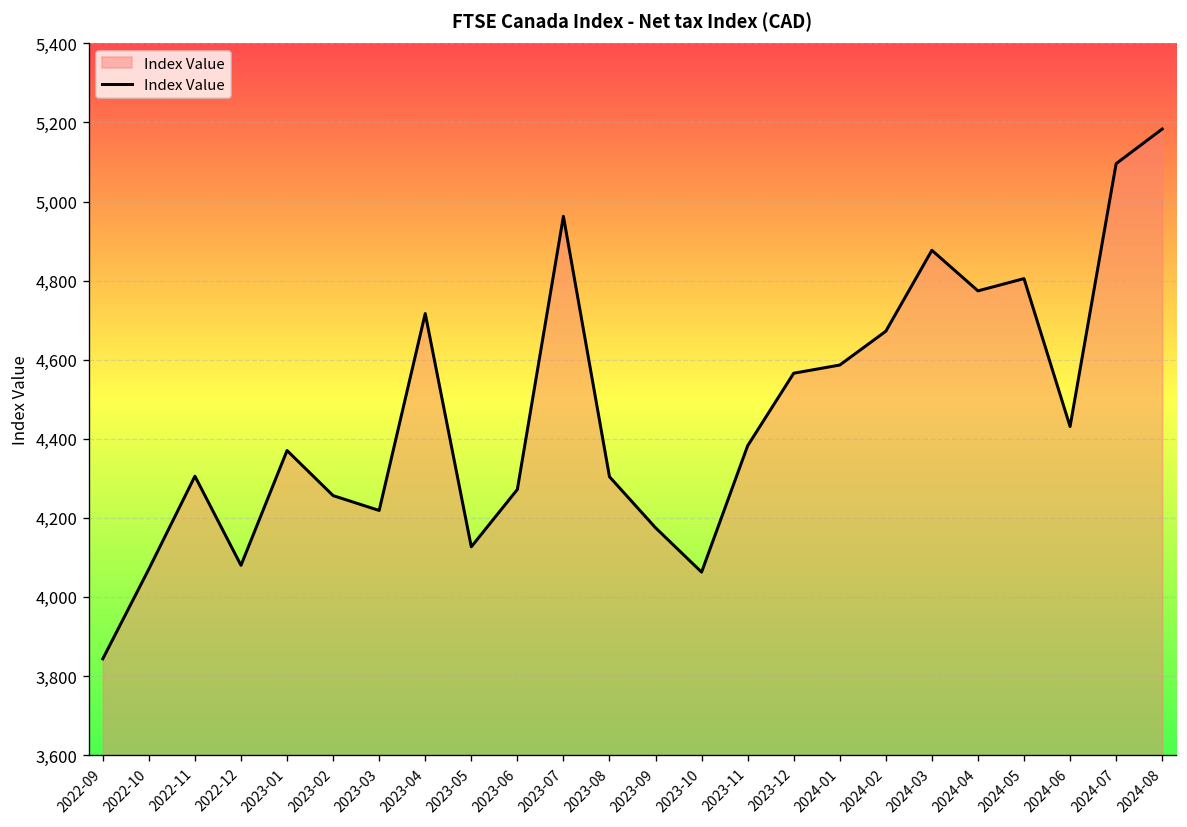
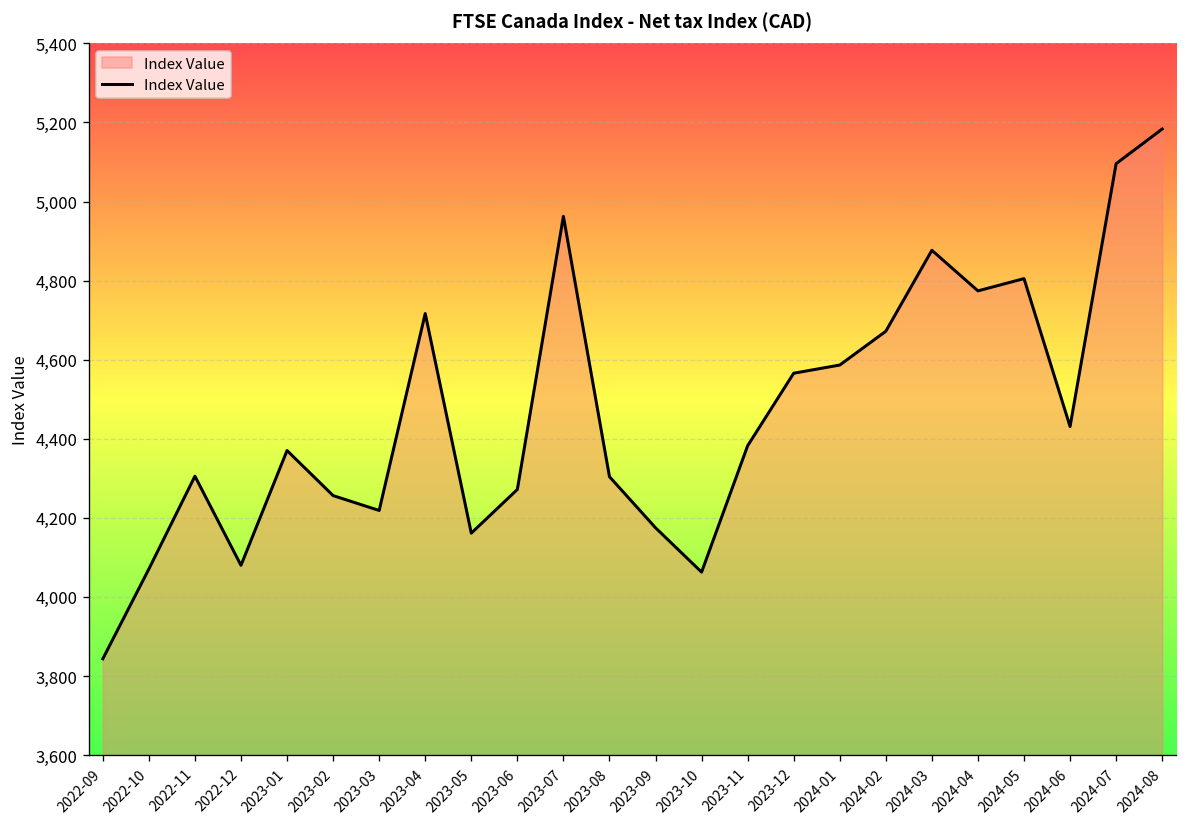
  {
    "2022-09": "3,840",
    "2022-10": "4,070",
    "2022-11": "4,310",
    "2022-12": "4,080",
    "2023-01": "4,370",
    "2023-02": "4,260",
    "2023-03": "4,220",
    "2023-04": "4,720",
-   "2023-05": "4,130",
+   "2023-05": "4,160",
    "2023-06": "4,270",
    "2023-07": "4,960",
    "2023-08": "4,300",
    "2023-09": "4,170",
    "2023-10": "4,060",
    "2023-11": "4,380",
    "2023-12": "4,570",
    "2024-01": "4,590",
    "2024-02": "4,670",
    "2024-03": "4,880",
    "2024-04": "4,770",
    "2024-05": "4,800",
    "2024-06": "4,430",
    "2024-07": "5,100",
    "2024-08": "5,180"
  }
